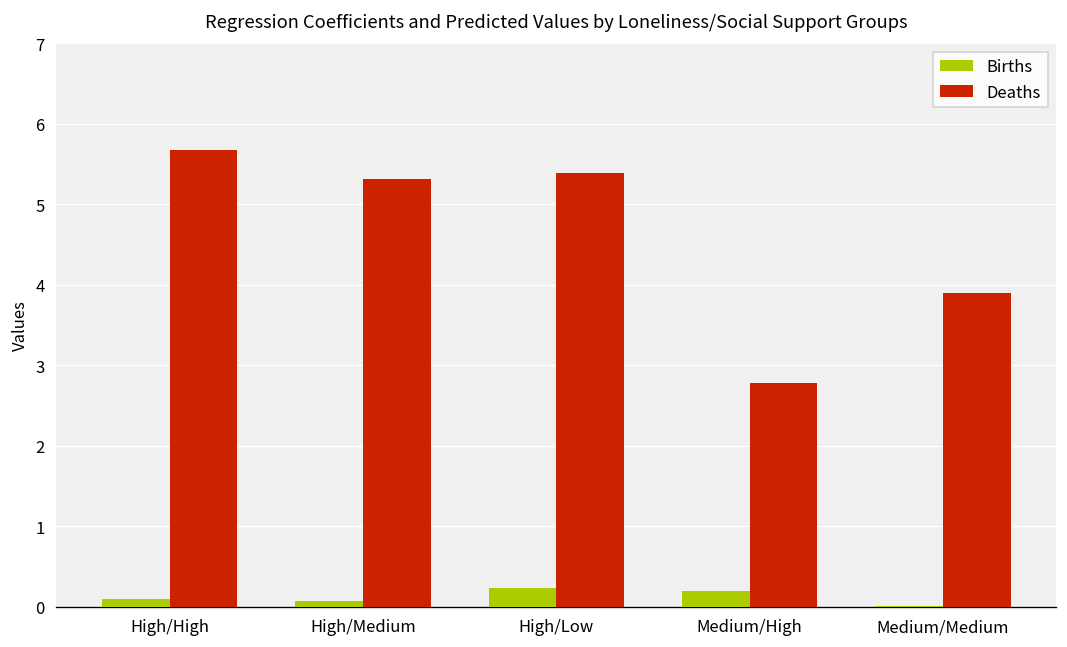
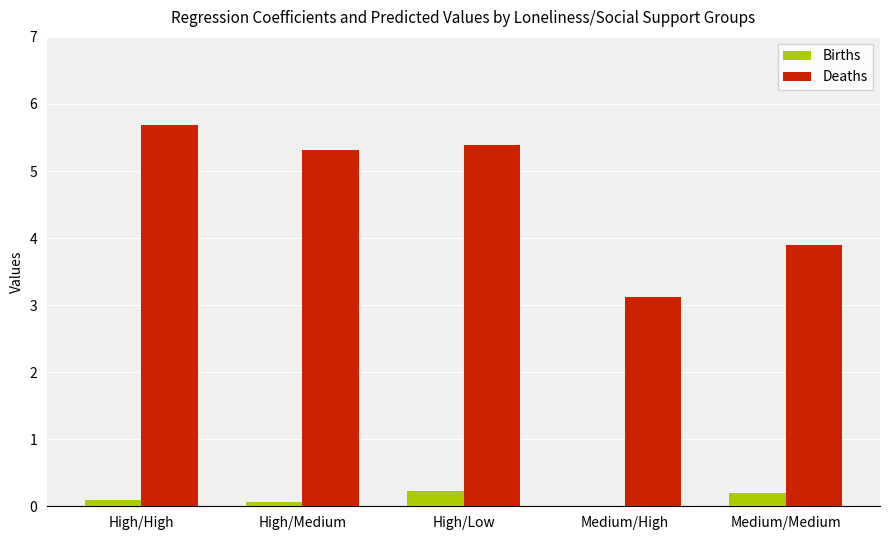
  {
    "Births": {
      "High/High": 0.1,
      "High/Medium": 0.1,
      "High/Low": 0.2,
-     "Medium/High": 0.2,
-     "Medium/Medium": 0.0
+     "Medium/High": 0.0,
+     "Medium/Medium": 0.2
    },
    "Deaths": {
      "High/High": 5.7,
      "High/Medium": 5.3,
      "High/Low": 5.4,
-     "Medium/High": 2.8,
+     "Medium/High": 3.1,
      "Medium/Medium": 3.9
    }
  }
